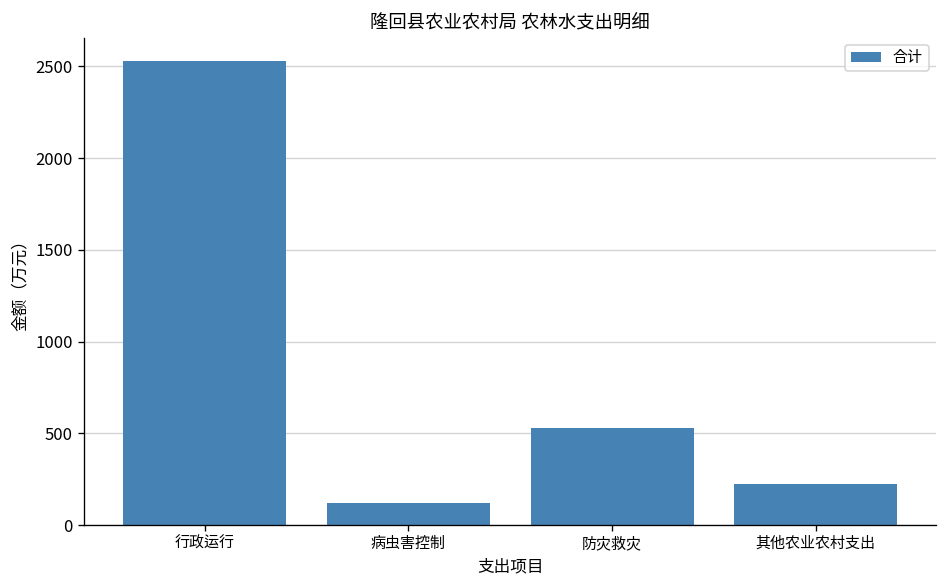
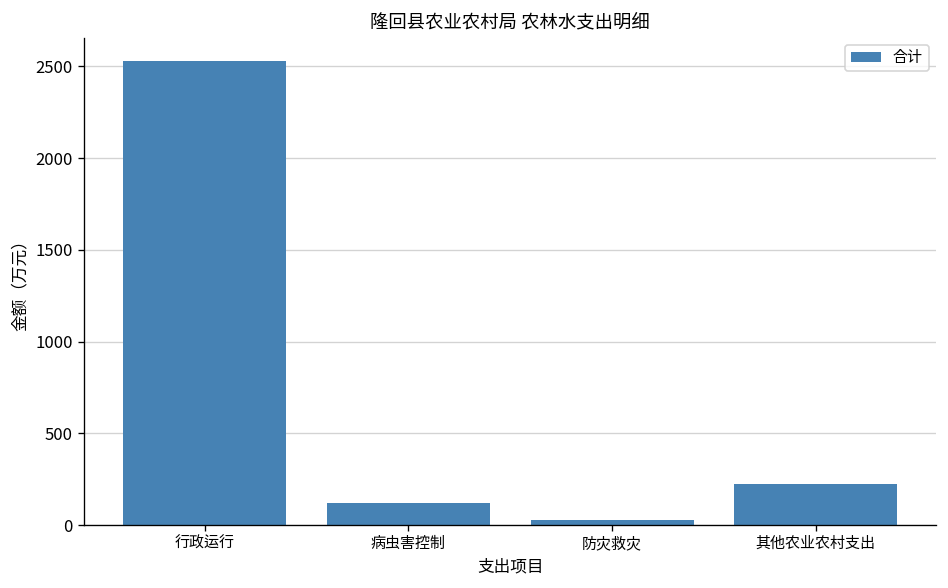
  {
    "行政运行": 2530,
    "病虫害控制": 120,
-   "防灾救灾": 530,
+   "防灾救灾": 30,
    "其他农业农村支出": 230
  }
